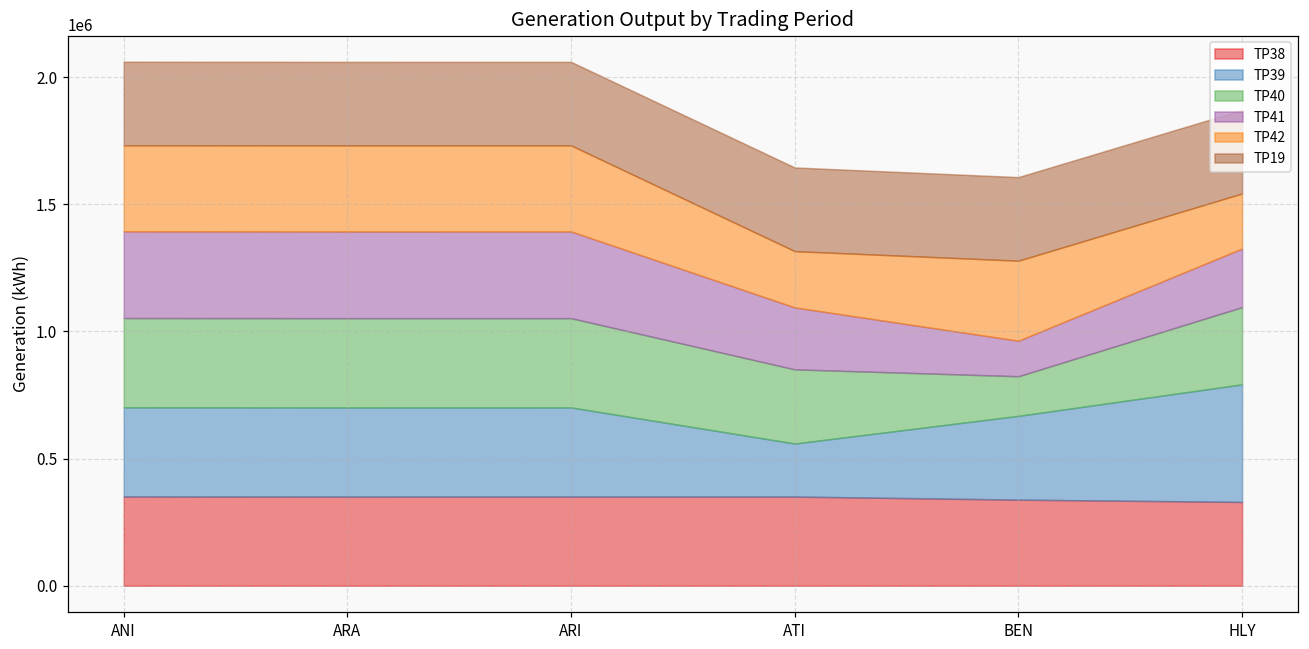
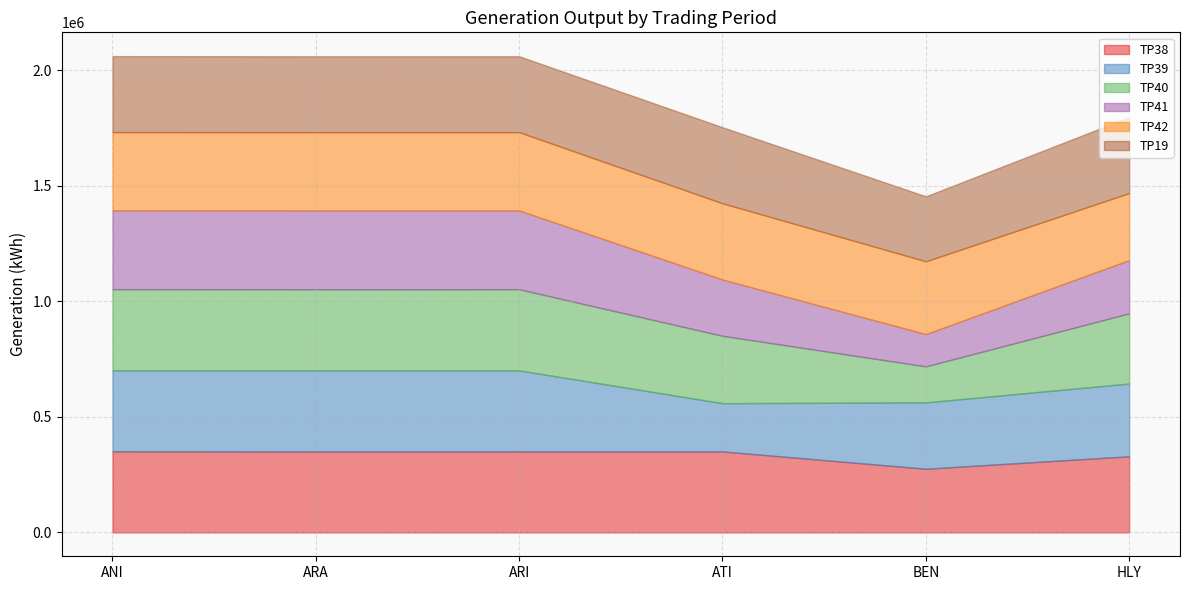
  {
    "TP38": {
      "ANI": 350000,
      "ARA": 350000,
      "ARI": 350000,
      "ATI": 350000,
-     "BEN": 340000,
+     "BEN": 280000,
      "HLY": 330000
    },
    "TP39": {
      "ANI": 350000,
      "ARA": 350000,
      "ARI": 350000,
      "ATI": 210000,
-     "BEN": 330000,
-     "HLY": 460000
+     "BEN": 290000,
+     "HLY": 310000
    },
    "TP40": {
      "ANI": 350000,
      "ARA": 350000,
      "ARI": 350000,
      "ATI": 290000,
      "BEN": 160000,
      "HLY": 300000
    },
    "TP41": {
      "ANI": 340000,
      "ARA": 340000,
      "ARI": 340000,
      "ATI": 240000,
      "BEN": 140000,
      "HLY": 230000
    },
    "TP42": {
      "ANI": 340000,
      "ARA": 340000,
      "ARI": 340000,
-     "ATI": 220000,
+     "ATI": 330000,
      "BEN": 310000,
-     "HLY": 220000
+     "HLY": 290000
    },
    "TP19": {
      "ANI": 330000,
      "ARA": 330000,
      "ARI": 330000,
      "ATI": 330000,
-     "BEN": 330000
+     "BEN": 280000
    }
  }
